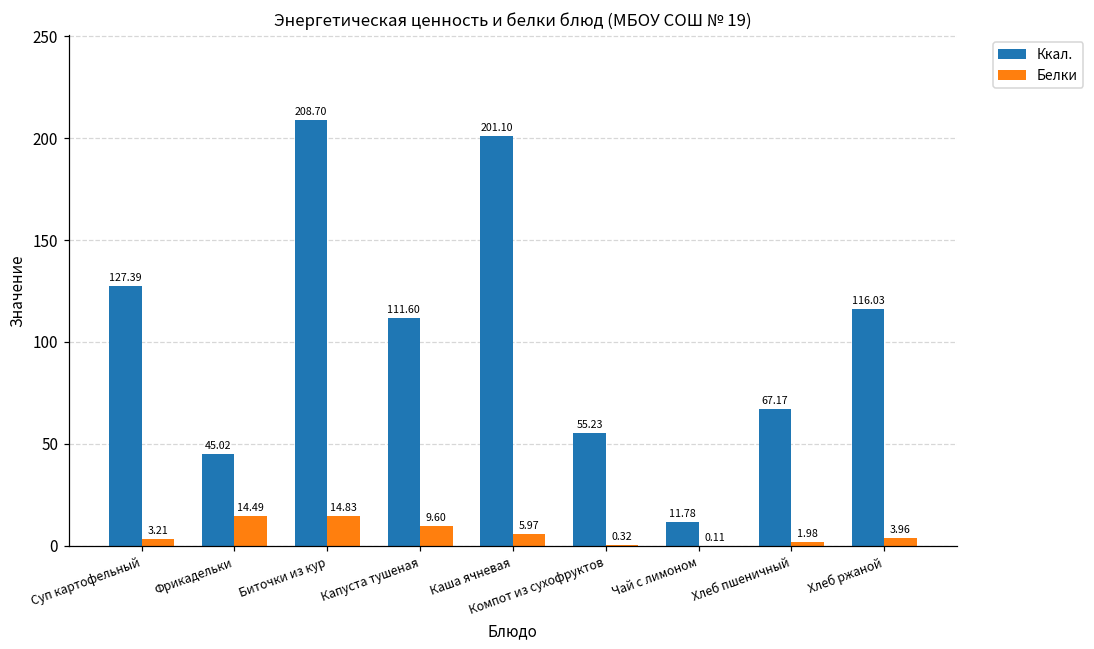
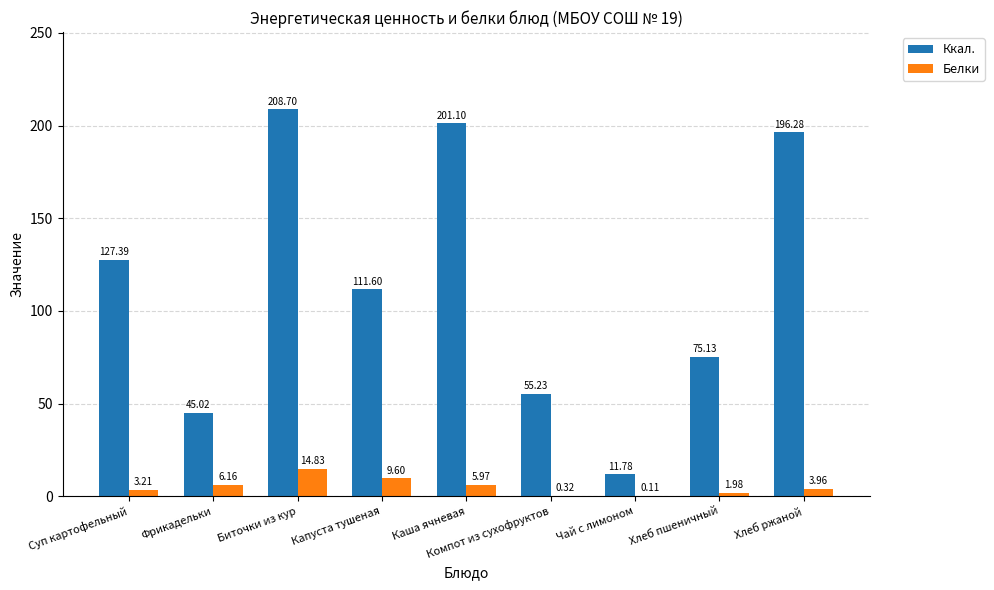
  {
    "Ккал.": {
      "Суп картофельный": 127.39,
      "Фрикадельки": 45.02,
      "Биточки из кур": 208.70,
      "Капуста тушеная": 111.60,
      "Каша ячневая": 201.10,
      "Компот из сухофруктов": 55.23,
      "Чай с лимоном": 11.78,
-     "Хлеб пшеничный": 67.17,
-     "Хлеб ржаной": 116.03
+     "Хлеб пшеничный": 75.13,
+     "Хлеб ржаной": 196.28
    },
    "Белки": {
      "Суп картофельный": 3.21,
-     "Фрикадельки": 14.49,
+     "Фрикадельки": 6.16,
      "Биточки из кур": 14.83,
      "Капуста тушеная": 9.60,
      "Каша ячневая": 5.97,
      "Компот из сухофруктов": 0.32,
      "Чай с лимоном": 0.11,
      "Хлеб пшеничный": 1.98,
      "Хлеб ржаной": 3.96
    }
  }
